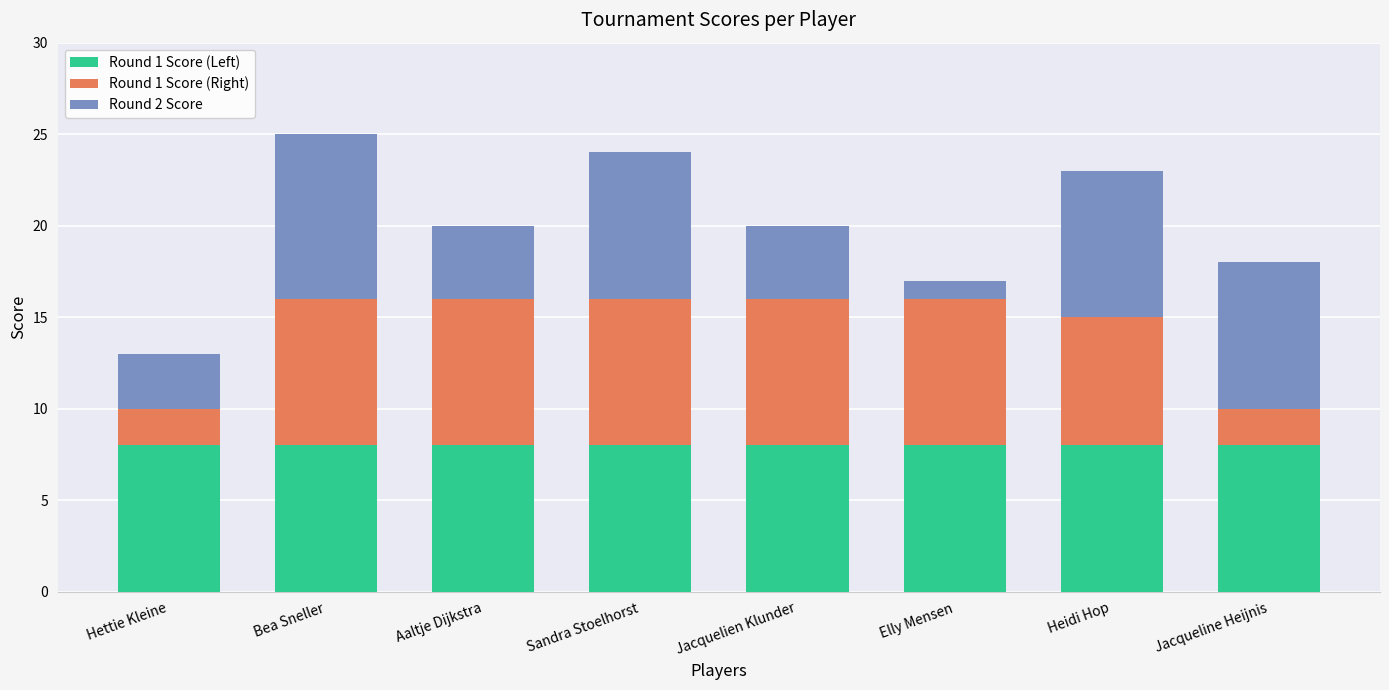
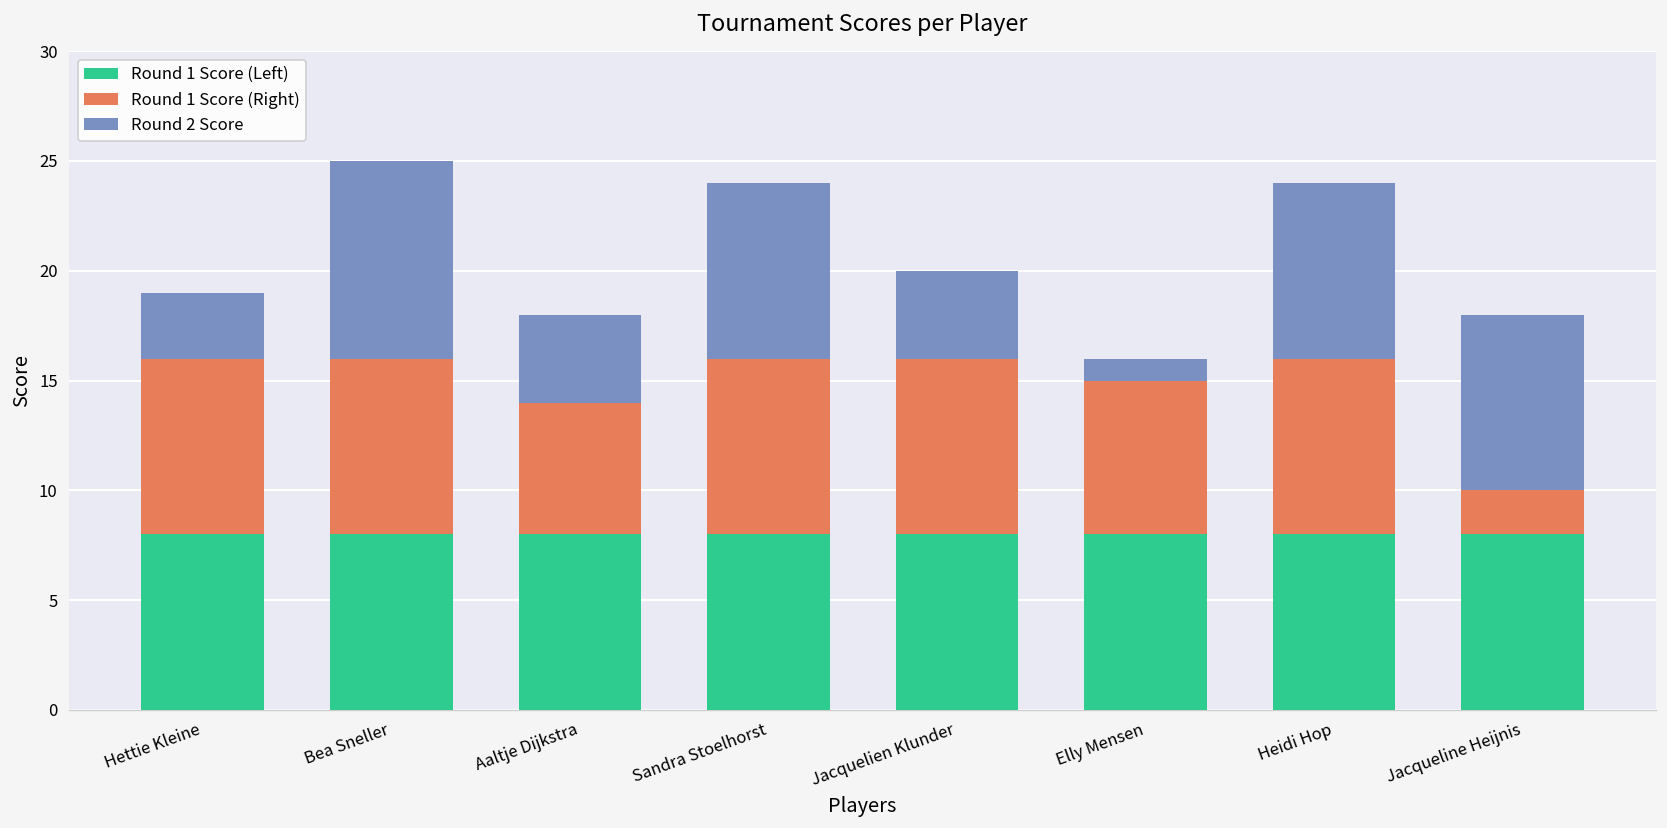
  {
    "Round 1 Score (Left)": {
      "Hettie Kleine": 8,
      "Bea Sneller": 8,
      "Aaltje Dijkstra": 8,
      "Sandra Stoelhorst": 8,
      "Jacquelien Klunder": 8,
      "Elly Mensen": 8,
      "Heidi Hop": 8,
      "Jacqueline Heijnis": 8
    },
    "Round 1 Score (Right)": {
-     "Hettie Kleine": 2,
+     "Hettie Kleine": 8,
      "Bea Sneller": 8,
-     "Aaltje Dijkstra": 8,
+     "Aaltje Dijkstra": 6,
      "Sandra Stoelhorst": 8,
      "Jacquelien Klunder": 8,
-     "Elly Mensen": 8,
-     "Heidi Hop": 7,
+     "Elly Mensen": 7,
+     "Heidi Hop": 8,
      "Jacqueline Heijnis": 2
    },
    "Round 2 Score": {
      "Hettie Kleine": 3,
      "Bea Sneller": 9,
      "Aaltje Dijkstra": 4,
      "Sandra Stoelhorst": 8,
      "Jacquelien Klunder": 4,
      "Elly Mensen": 1,
      "Heidi Hop": 8,
      "Jacqueline Heijnis": 8
    }
  }
